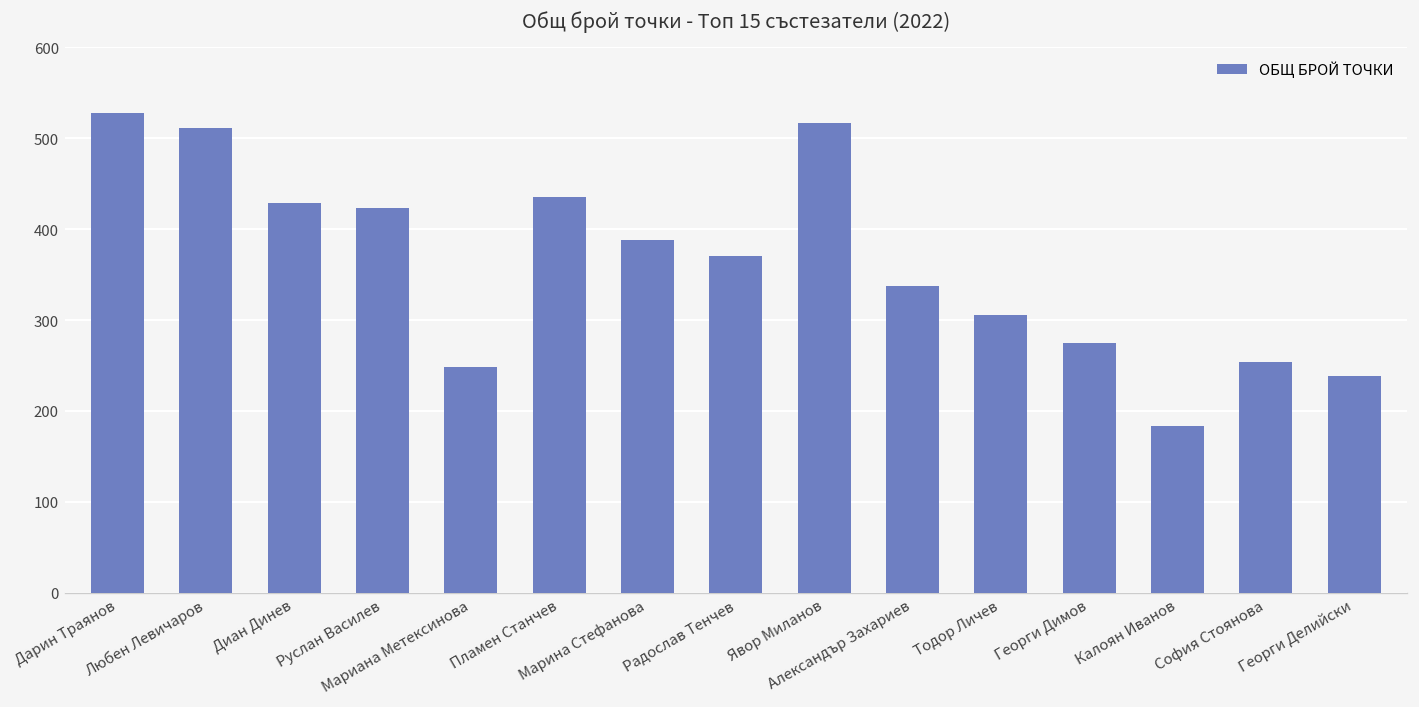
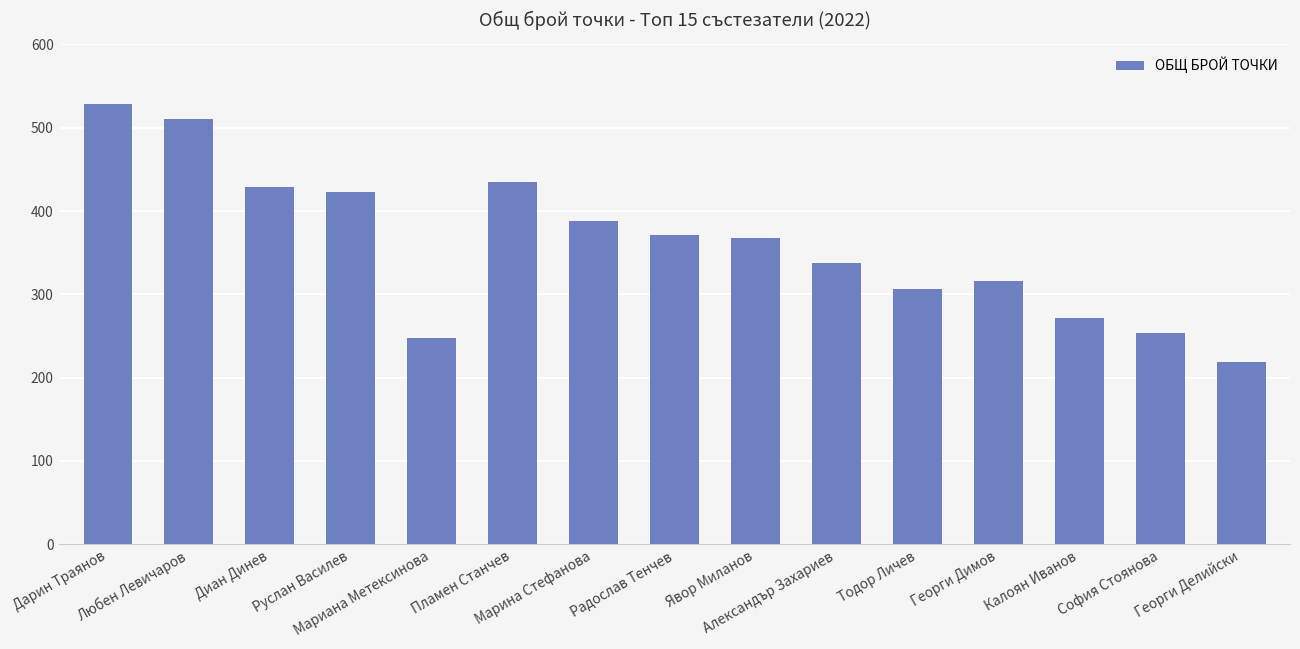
  {
    "Дарин Траянов": 530,
    "Любен Левичаров": 510,
    "Диан Динев": 430,
    "Руслан Василев": 420,
    "Мариана Метексинова": 250,
    "Пламен Станчев": 440,
    "Марина Стефанова": 390,
    "Радослав Тенчев": 370,
-   "Явор Миланов": 520,
+   "Явор Миланов": 370,
    "Александър Захариев": 340,
    "Тодор Личев": 310,
-   "Георги Димов": 280,
-   "Калоян Иванов": 180,
+   "Георги Димов": 320,
+   "Калоян Иванов": 270,
    "София Стоянова": 250,
-   "Георги Делийски": 240
+   "Георги Делийски": 220
  }
